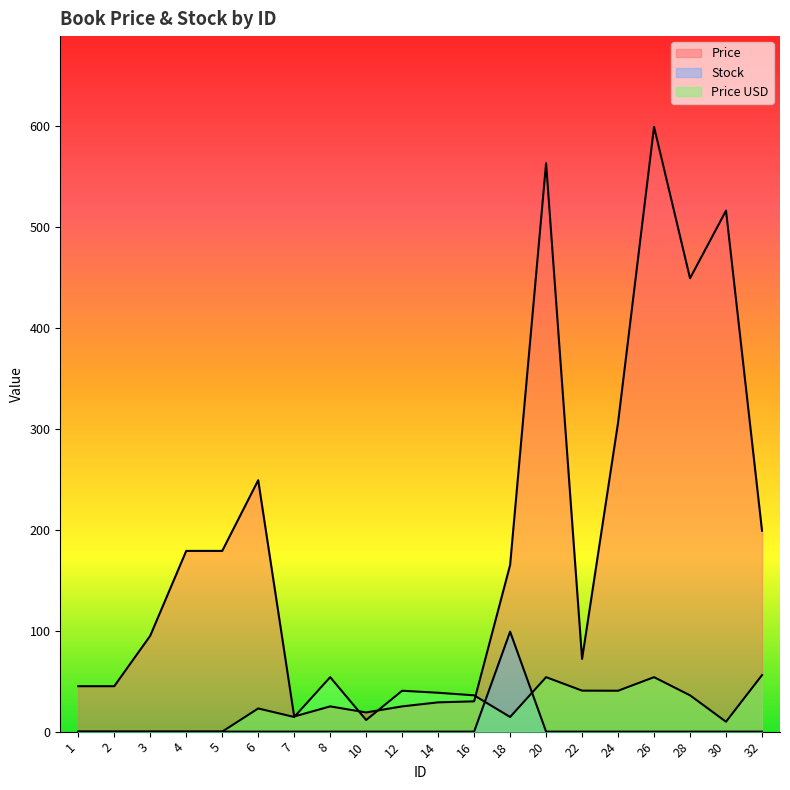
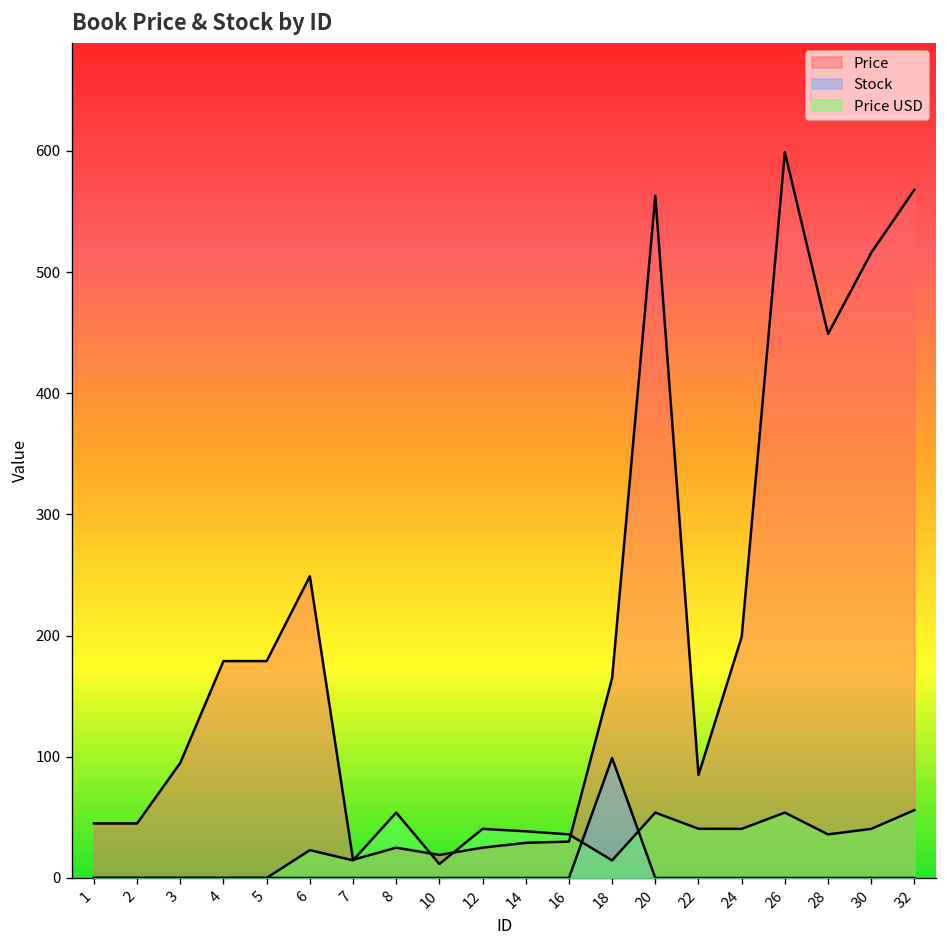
  {
    "Price": {
      "1": 45,
      "2": 45,
      "3": 95,
      "4": 179,
      "5": 179,
      "6": 249,
      "8": 25,
      "10": 19,
      "12": 25,
      "14": 29,
      "16": 30,
      "18": 165,
      "20": 563,
-     "22": 72,
-     "24": 306,
+     "22": 85,
+     "24": 199,
      "26": 599,
      "28": 449,
      "30": 516,
-     "32": 199
+     "32": 568
    },
    "Stock": {
      "6": 0,
      "7": 0,
      "8": 0,
      "10": 0,
      "12": 0,
      "14": 0,
      "16": 0,
      "18": 99,
      "20": 0,
      "22": 0,
      "24": 0,
      "26": 0,
      "28": 0,
      "30": 0,
      "32": 0
    },
    "Price USD": {
      "6": 23,
      "8": 54,
      "10": 12,
      "12": 41,
      "14": 39,
      "16": 36,
      "18": 15,
      "20": 54,
      "22": 41,
      "24": 41,
      "26": 54,
      "28": 36,
-     "30": 10,
+     "30": 41,
      "32": 56
    }
  }
